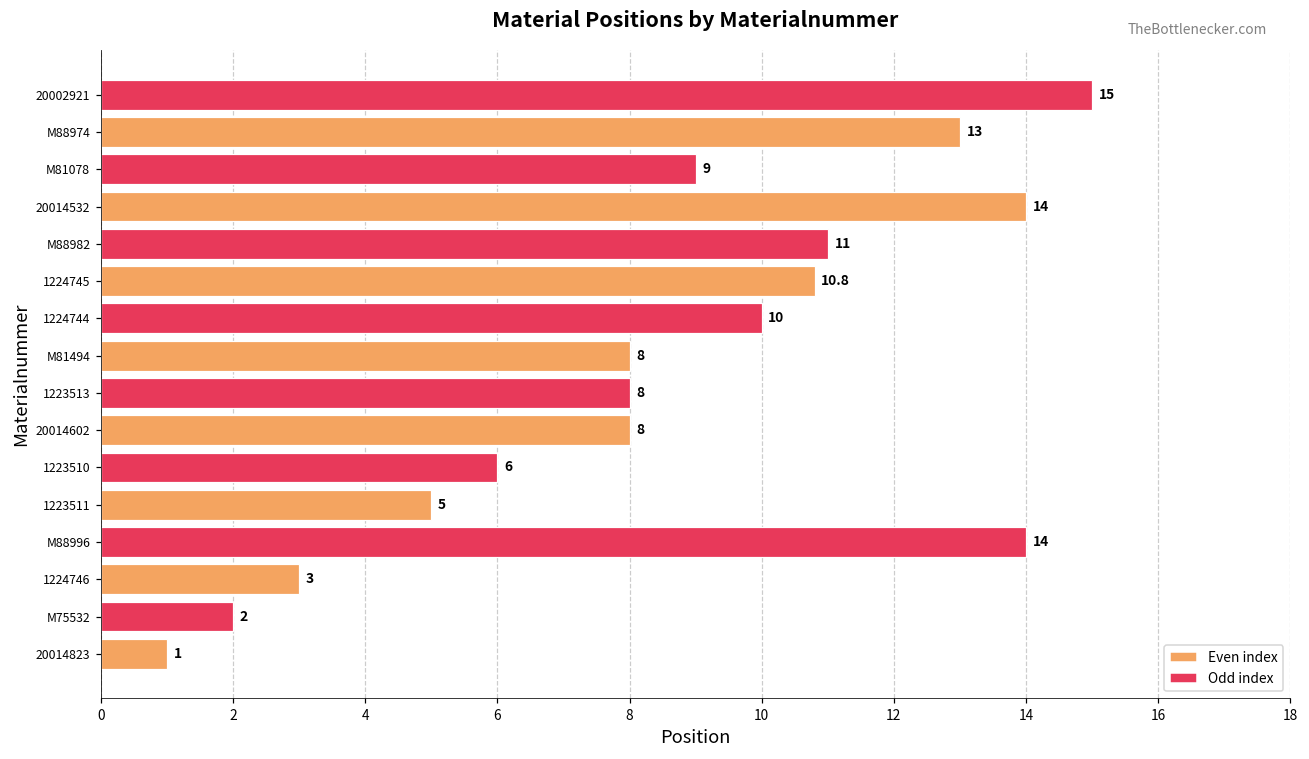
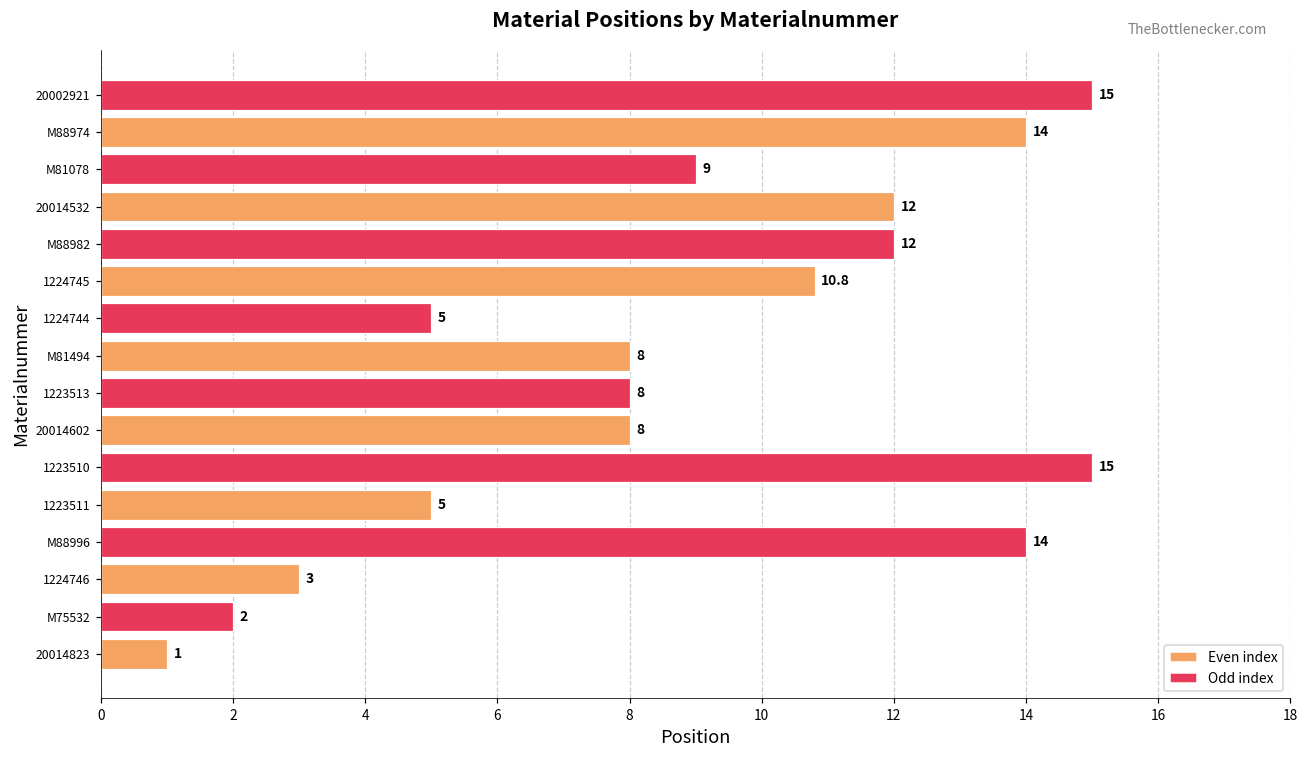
  {
    "20002921": 15,
-   "M88974": 13,
+   "M88974": 14,
    "M81078": 9,
-   "20014532": 14,
-   "M88982": 11,
+   "20014532": 12,
+   "M88982": 12,
    "1224745": 10.8,
-   "1224744": 10,
+   "1224744": 5,
    "M81494": 8,
    "1223513": 8,
    "20014602": 8,
-   "1223510": 6,
+   "1223510": 15,
    "1223511": 5,
    "M88996": 14,
    "1224746": 3,
    "M75532": 2,
    "20014823": 1
  }
